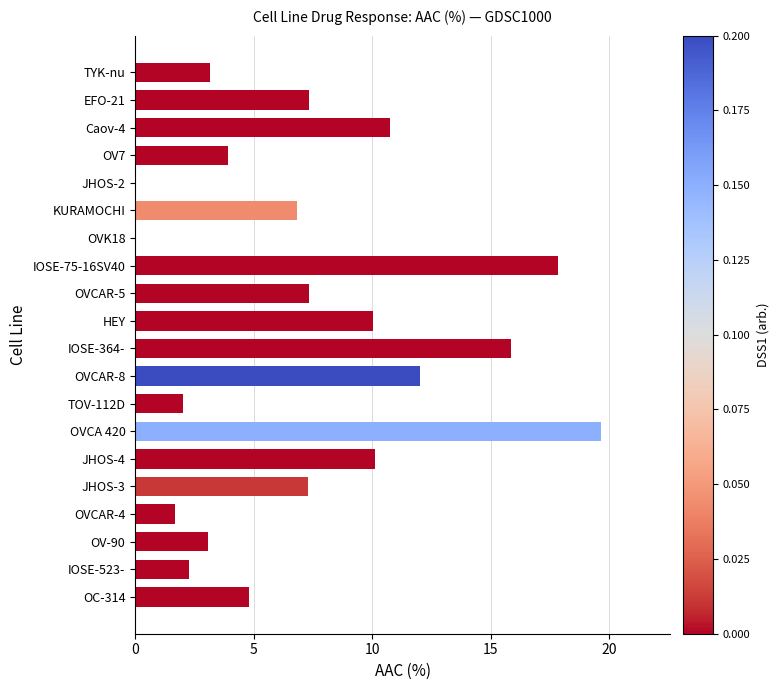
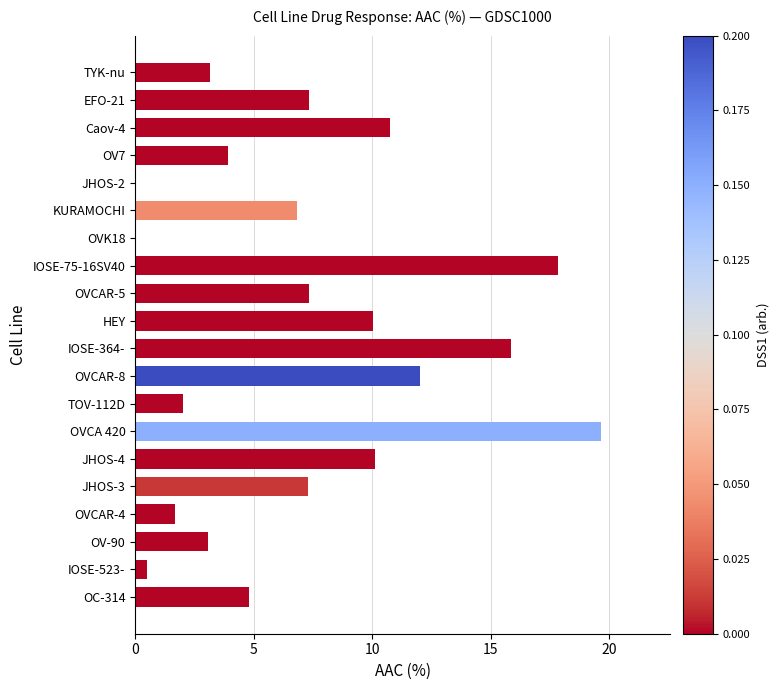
  {
    "TYK-nu": 3.2,
    "EFO-21": 7.3,
    "Caov-4": 10.7,
    "OV7": 3.9,
    "JHOS-2": 0.0,
    "KURAMOCHI": 6.8,
    "OVK18": 0.0,
    "IOSE-75-16SV40": 17.9,
    "OVCAR-5": 7.3,
    "HEY": 10.0,
    "IOSE-364-": 15.9,
    "OVCAR-8": 12.0,
    "TOV-112D": 2.0,
    "OVCA 420": 19.6,
    "JHOS-4": 10.1,
    "JHOS-3": 7.3,
    "OVCAR-4": 1.7,
    "OV-90": 3.1,
-   "IOSE-523-": 2.3,
+   "IOSE-523-": 0.5,
    "OC-314": 4.8
  }
